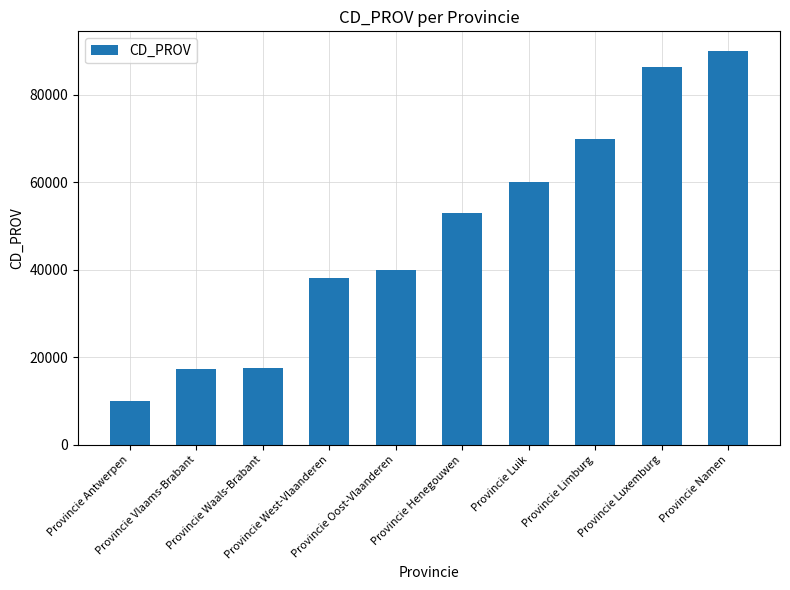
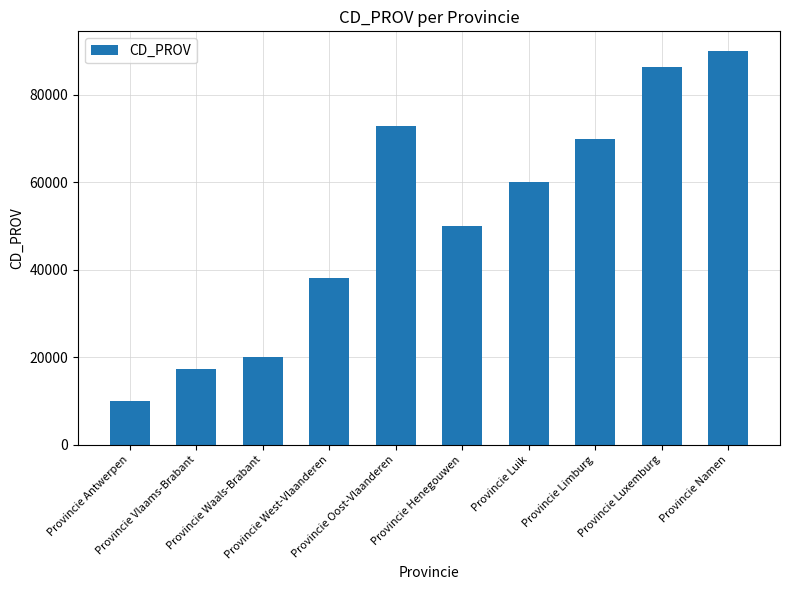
  {
    "Provincie Antwerpen": 10000,
    "Provincie Vlaams-Brabant": 17000,
-   "Provincie Waals-Brabant": 17000,
+   "Provincie Waals-Brabant": 20000,
    "Provincie West-Vlaanderen": 38000,
-   "Provincie Oost-Vlaanderen": 40000,
-   "Provincie Henegouwen": 53000,
+   "Provincie Oost-Vlaanderen": 73000,
+   "Provincie Henegouwen": 50000,
    "Provincie Luik": 60000,
    "Provincie Limburg": 70000,
    "Provincie Luxemburg": 86000,
    "Provincie Namen": 90000
  }
